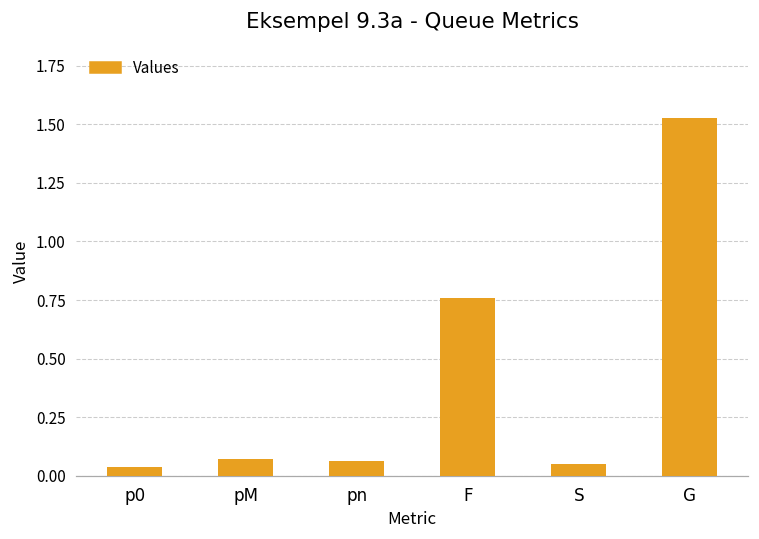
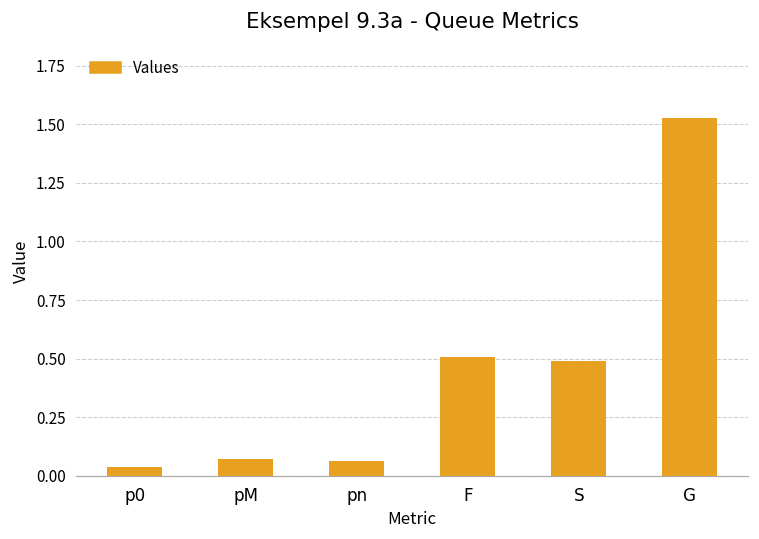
  {
    "p0": 0.04,
    "pM": 0.07,
    "pn": 0.06,
-   "F": 0.76,
-   "S": 0.05,
+   "F": 0.51,
+   "S": 0.49,
    "G": 1.53
  }
